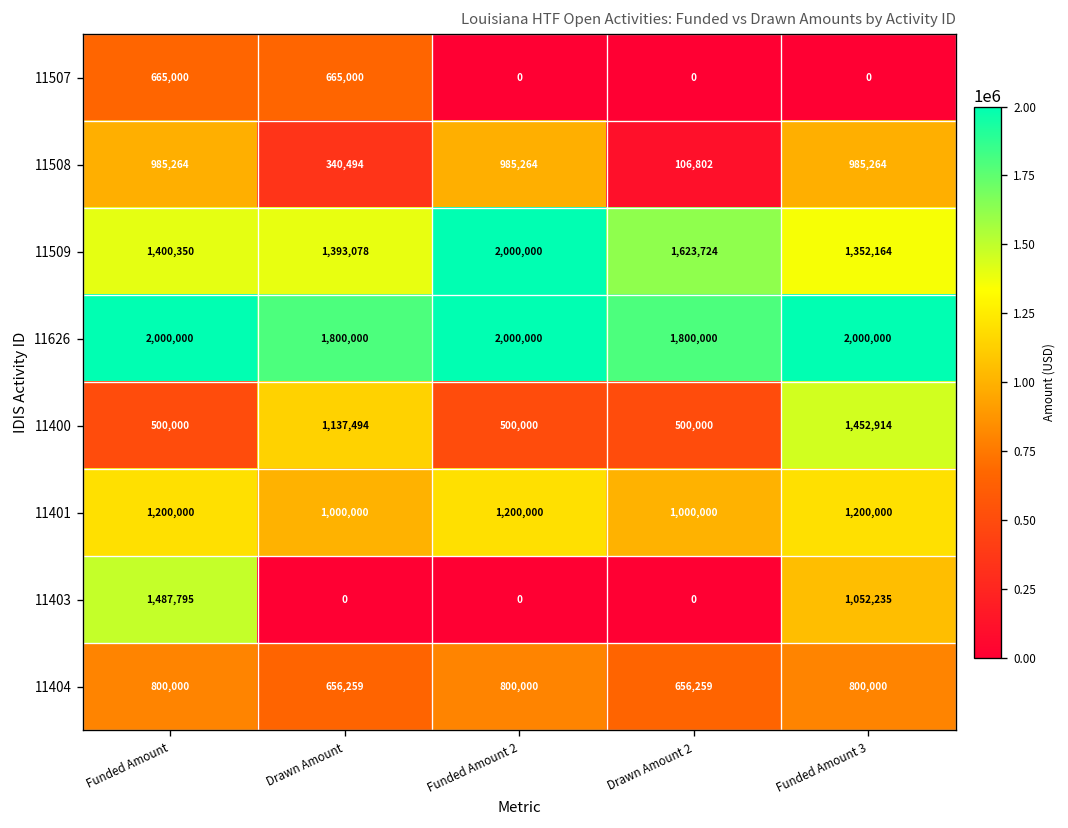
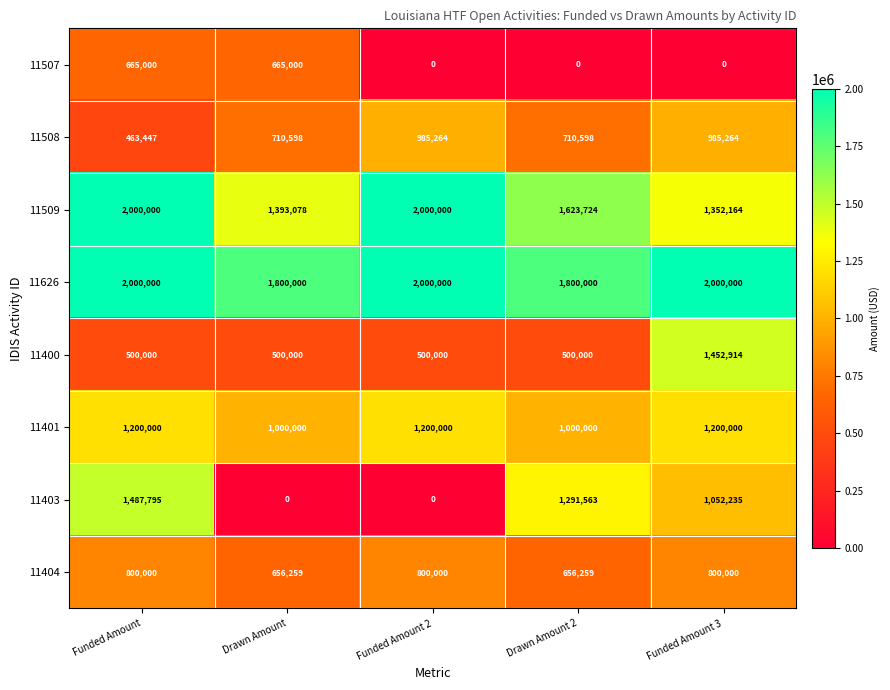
  {
    "11507": {
      "Funded Amount": "665,000",
      "Drawn Amount": "665,000",
      "Funded Amount 2": "0",
      "Drawn Amount 2": "0",
      "Funded Amount 3": "0"
    },
    "11508": {
-     "Funded Amount": "985,264",
-     "Drawn Amount": "340,494",
+     "Funded Amount": "463,447",
+     "Drawn Amount": "710,598",
      "Funded Amount 2": "985,264",
-     "Drawn Amount 2": "106,802",
+     "Drawn Amount 2": "710,598",
      "Funded Amount 3": "985,264"
    },
    "11509": {
-     "Funded Amount": "1,400,350",
+     "Funded Amount": "2,000,000",
      "Drawn Amount": "1,393,078",
      "Funded Amount 2": "2,000,000",
      "Drawn Amount 2": "1,623,724",
      "Funded Amount 3": "1,352,164"
    },
    "11626": {
      "Funded Amount": "2,000,000",
      "Drawn Amount": "1,800,000",
      "Funded Amount 2": "2,000,000",
      "Drawn Amount 2": "1,800,000",
      "Funded Amount 3": "2,000,000"
    },
    "11400": {
      "Funded Amount": "500,000",
-     "Drawn Amount": "1,137,494",
+     "Drawn Amount": "500,000",
      "Funded Amount 2": "500,000",
      "Drawn Amount 2": "500,000",
      "Funded Amount 3": "1,452,914"
    },
    "11401": {
      "Funded Amount": "1,200,000",
      "Drawn Amount": "1,000,000",
      "Funded Amount 2": "1,200,000",
      "Drawn Amount 2": "1,000,000",
      "Funded Amount 3": "1,200,000"
    },
    "11403": {
      "Funded Amount": "1,487,795",
      "Drawn Amount": "0",
      "Funded Amount 2": "0",
-     "Drawn Amount 2": "0",
+     "Drawn Amount 2": "1,291,563",
      "Funded Amount 3": "1,052,235"
    },
    "11404": {
      "Funded Amount": "800,000",
      "Drawn Amount": "656,259",
      "Funded Amount 2": "800,000",
      "Drawn Amount 2": "656,259",
      "Funded Amount 3": "800,000"
    }
  }
